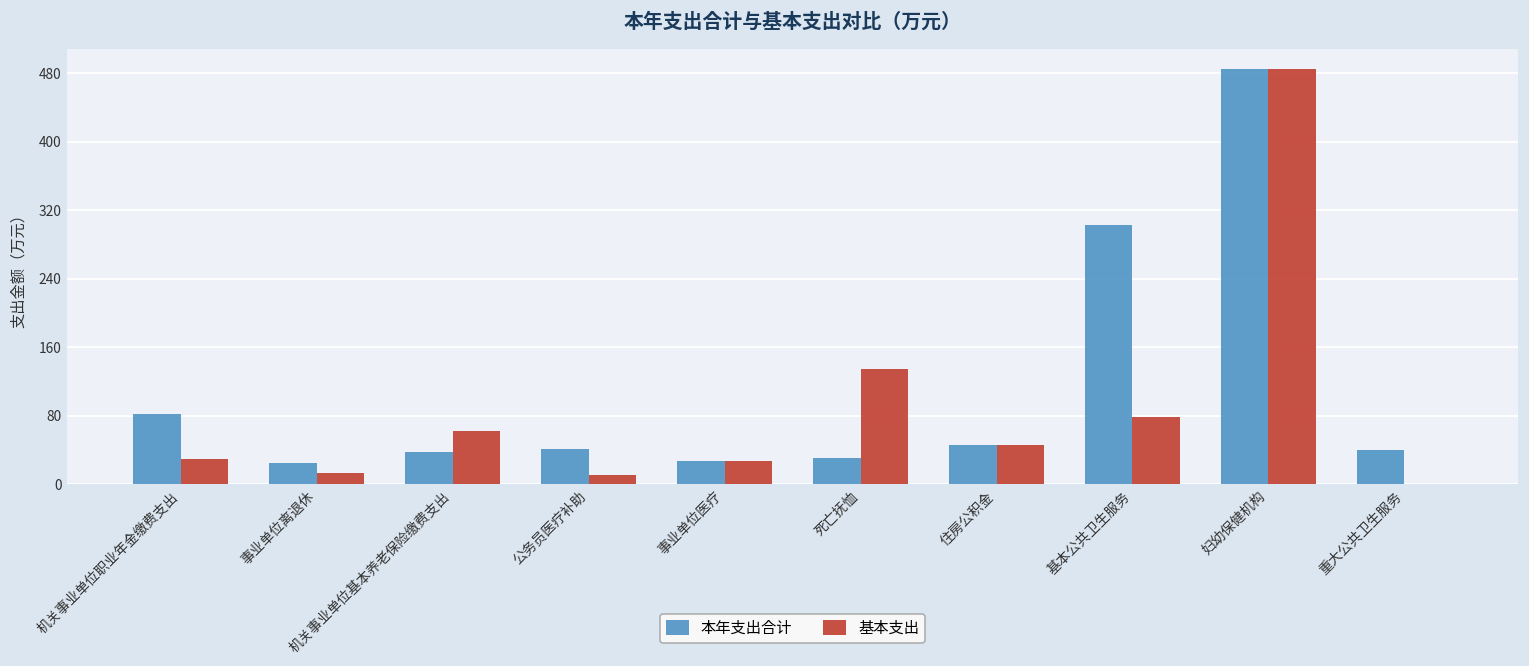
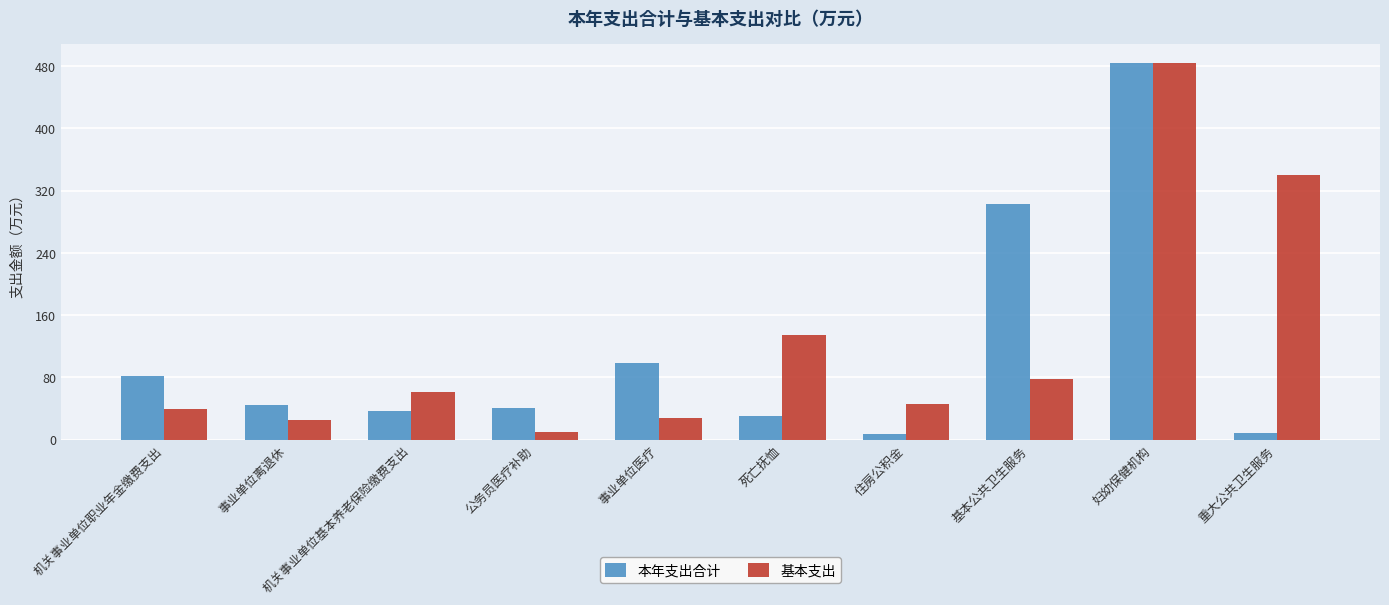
  {
    "本年支出合计": {
      "机关事业单位职业年金缴费支出": 80,
-     "事业单位离退休": 20,
+     "事业单位离退休": 40,
      "机关事业单位基本养老保险缴费支出": 40,
      "公务员医疗补助": 40,
-     "事业单位医疗": 30,
+     "事业单位医疗": 100,
      "死亡抚恤": 30,
-     "住房公积金": 50,
+     "住房公积金": 10,
      "基本公共卫生服务": 300,
      "妇幼保健机构": 480,
-     "重大公共卫生服务": 40
+     "重大公共卫生服务": 10
    },
    "基本支出": {
-     "机关事业单位职业年金缴费支出": 30,
-     "事业单位离退休": 10,
+     "机关事业单位职业年金缴费支出": 40,
+     "事业单位离退休": 20,
      "机关事业单位基本养老保险缴费支出": 60,
      "公务员医疗补助": 10,
      "事业单位医疗": 30,
      "死亡抚恤": 130,
      "住房公积金": 50,
      "基本公共卫生服务": 80,
      "妇幼保健机构": 480,
-     "重大公共卫生服务": 0
+     "重大公共卫生服务": 340
    }
  }
